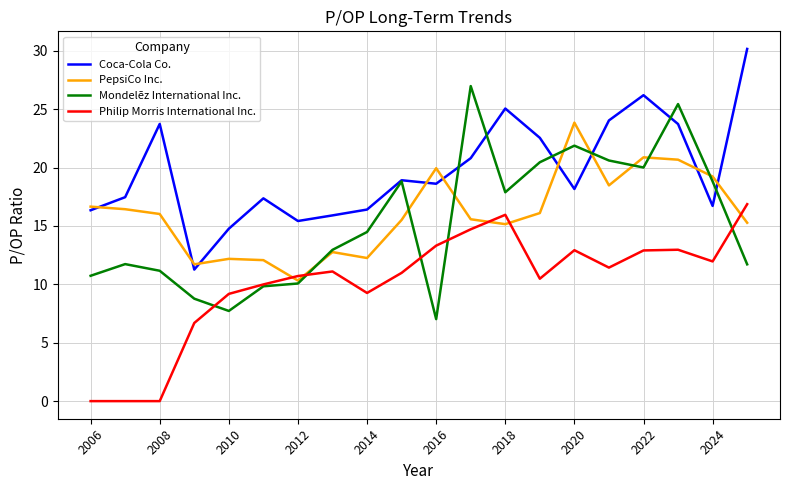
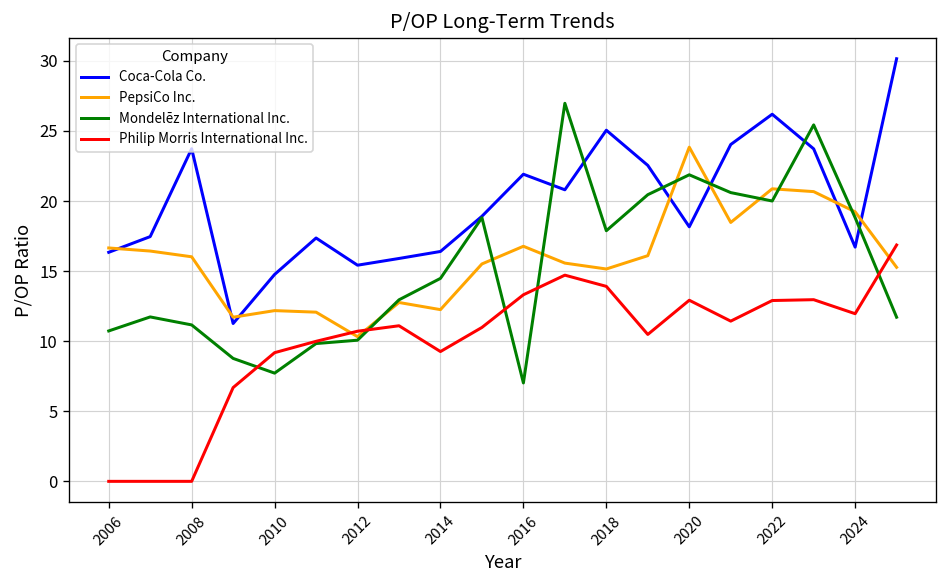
  {
    "Coca-Cola Co.": {
      "2006": 16.3,
      "2008": 23.7,
      "2010": 14.8,
      "2012": 15.4,
      "2014": 16.4,
-     "2016": 18.6,
+     "2016": 21.9,
      "2018": 25.1,
      "2020": 18.2,
      "2022": 26.2,
      "2024": 16.7
    },
    "PepsiCo Inc.": {
      "2006": 16.7,
      "2008": 16.0,
      "2010": 12.2,
      "2012": 10.3,
      "2014": 12.3,
-     "2016": 19.9,
+     "2016": 16.8,
      "2018": 15.2,
      "2020": 23.8,
      "2022": 20.9,
      "2024": 19.2
    },
    "Mondelēz International Inc.": {
      "2006": 10.7,
      "2008": 11.2,
      "2010": 7.7,
      "2012": 10.1,
      "2014": 14.5,
      "2016": 7.0,
      "2018": 17.9,
      "2020": 21.9,
      "2022": 20.0,
      "2024": 18.8
    },
    "Philip Morris International Inc.": {
      "2006": 0.0,
      "2008": 0.0,
      "2010": 9.2,
      "2012": 10.7,
      "2014": 9.3,
      "2016": 13.3,
-     "2018": 16.0,
+     "2018": 13.9,
      "2020": 12.9,
      "2022": 12.9,
      "2024": 12.0
    }
  }
